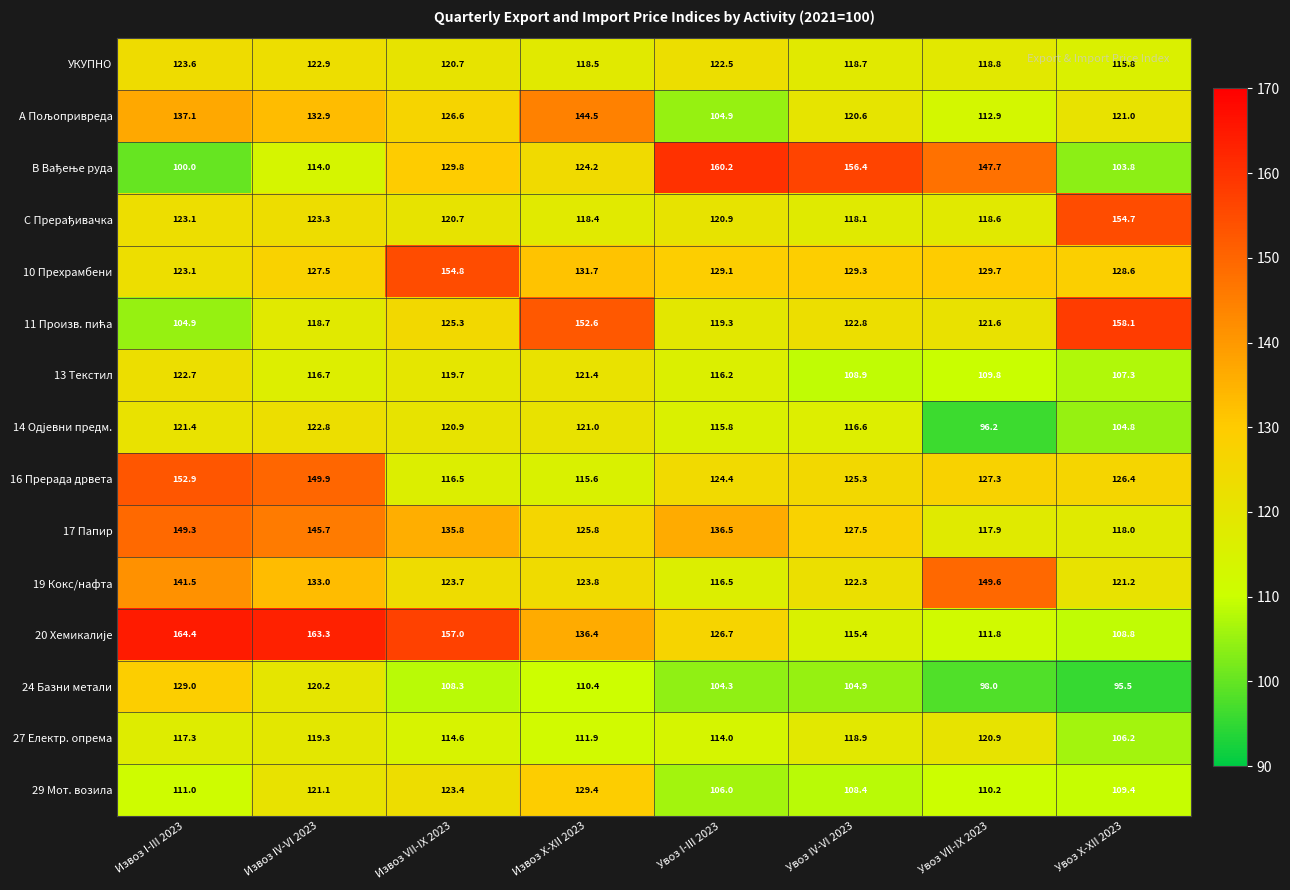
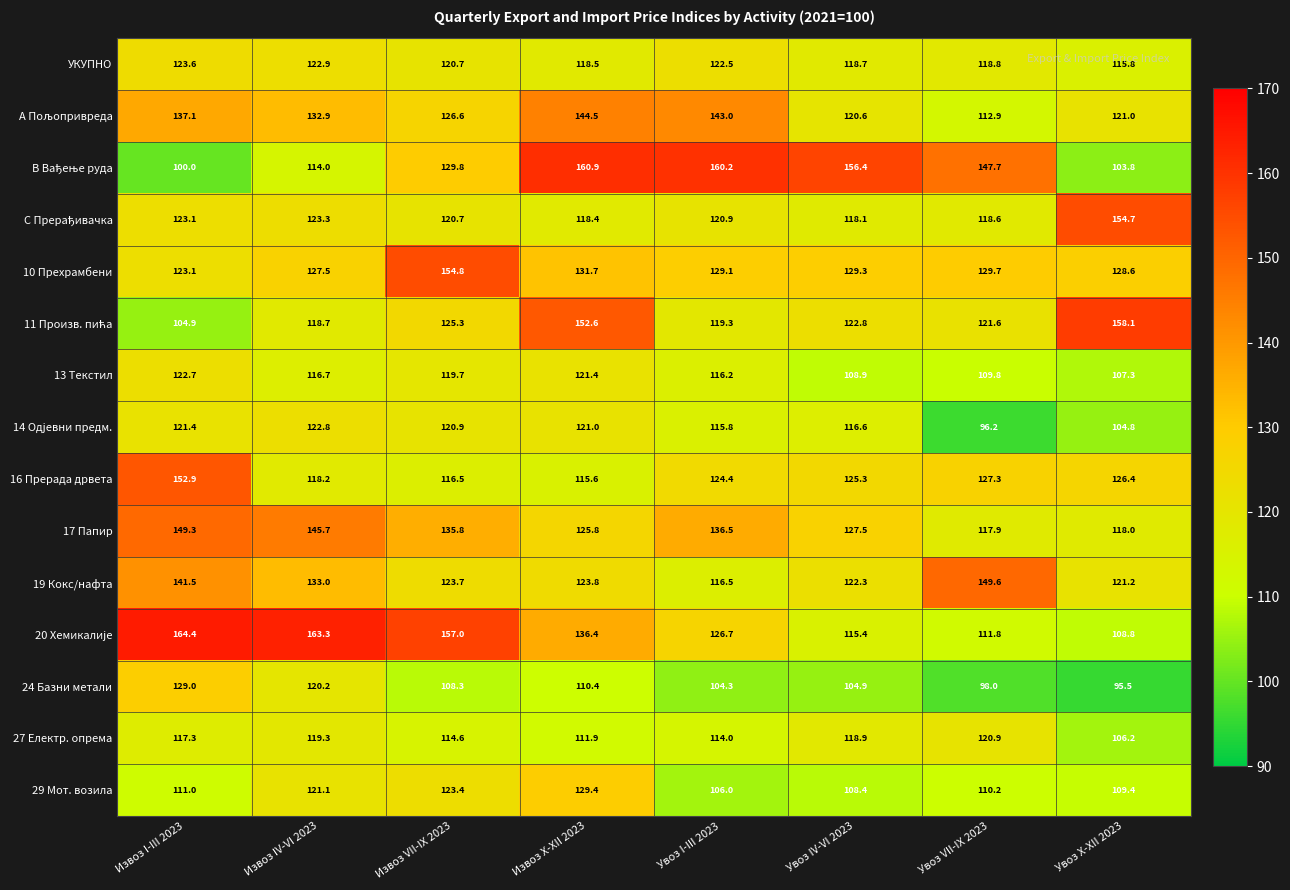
  {
    "УКУПНО": {
      "Извоз I-III 2023": 123.6,
      "Извоз IV-VI 2023": 122.9,
      "Извоз VII-IX 2023": 120.7,
      "Извоз X-XII 2023": 118.5,
      "Увоз I-III 2023": 122.5,
      "Увоз IV-VI 2023": 118.7,
      "Увоз VII-IX 2023": 118.8
    },
    "A Пољопривреда": {
      "Извоз I-III 2023": 137.1,
      "Извоз IV-VI 2023": 132.9,
      "Извоз VII-IX 2023": 126.6,
      "Извоз X-XII 2023": 144.5,
-     "Увоз I-III 2023": 104.9,
+     "Увоз I-III 2023": 143.0,
      "Увоз IV-VI 2023": 120.6,
      "Увоз VII-IX 2023": 112.9,
      "Увоз X-XII 2023": 121.0
    },
    "B Вађење руда": {
      "Извоз I-III 2023": 100.0,
      "Извоз IV-VI 2023": 114.0,
      "Извоз VII-IX 2023": 129.8,
-     "Извоз X-XII 2023": 124.2,
+     "Извоз X-XII 2023": 160.9,
      "Увоз I-III 2023": 160.2,
      "Увоз IV-VI 2023": 156.4,
      "Увоз VII-IX 2023": 147.7,
      "Увоз X-XII 2023": 103.8
    },
    "C Прерађивачка": {
      "Извоз I-III 2023": 123.1,
      "Извоз IV-VI 2023": 123.3,
      "Извоз VII-IX 2023": 120.7,
      "Извоз X-XII 2023": 118.4,
      "Увоз I-III 2023": 120.9,
      "Увоз IV-VI 2023": 118.1,
      "Увоз VII-IX 2023": 118.6,
      "Увоз X-XII 2023": 154.7
    },
    "10 Прехрамбени": {
      "Извоз I-III 2023": 123.1,
      "Извоз IV-VI 2023": 127.5,
      "Извоз VII-IX 2023": 154.8,
      "Извоз X-XII 2023": 131.7,
      "Увоз I-III 2023": 129.1,
      "Увоз IV-VI 2023": 129.3,
      "Увоз VII-IX 2023": 129.7,
      "Увоз X-XII 2023": 128.6
    },
    "11 Произв. пића": {
      "Извоз I-III 2023": 104.9,
      "Извоз IV-VI 2023": 118.7,
      "Извоз VII-IX 2023": 125.3,
      "Извоз X-XII 2023": 152.6,
      "Увоз I-III 2023": 119.3,
      "Увоз IV-VI 2023": 122.8,
      "Увоз VII-IX 2023": 121.6,
      "Увоз X-XII 2023": 158.1
    },
    "13 Текстил": {
      "Извоз I-III 2023": 122.7,
      "Извоз IV-VI 2023": 116.7,
      "Извоз VII-IX 2023": 119.7,
      "Извоз X-XII 2023": 121.4,
      "Увоз I-III 2023": 116.2,
      "Увоз IV-VI 2023": 108.9,
      "Увоз VII-IX 2023": 109.8,
      "Увоз X-XII 2023": 107.3
    },
    "14 Одјевни предм.": {
      "Извоз I-III 2023": 121.4,
      "Извоз IV-VI 2023": 122.8,
      "Извоз VII-IX 2023": 120.9,
      "Извоз X-XII 2023": 121.0,
      "Увоз I-III 2023": 115.8,
      "Увоз IV-VI 2023": 116.6,
      "Увоз VII-IX 2023": 96.2,
      "Увоз X-XII 2023": 104.8
    },
    "16 Прерада дрвета": {
      "Извоз I-III 2023": 152.9,
-     "Извоз IV-VI 2023": 149.9,
+     "Извоз IV-VI 2023": 118.2,
      "Извоз VII-IX 2023": 116.5,
      "Извоз X-XII 2023": 115.6,
      "Увоз I-III 2023": 124.4,
      "Увоз IV-VI 2023": 125.3,
      "Увоз VII-IX 2023": 127.3,
      "Увоз X-XII 2023": 126.4
    },
    "17 Папир": {
      "Извоз I-III 2023": 149.3,
      "Извоз IV-VI 2023": 145.7,
      "Извоз VII-IX 2023": 135.8,
      "Извоз X-XII 2023": 125.8,
      "Увоз I-III 2023": 136.5,
      "Увоз IV-VI 2023": 127.5,
      "Увоз VII-IX 2023": 117.9,
      "Увоз X-XII 2023": 118.0
    },
    "19 Кокс/нафта": {
      "Извоз I-III 2023": 141.5,
      "Извоз IV-VI 2023": 133.0,
      "Извоз VII-IX 2023": 123.7,
      "Извоз X-XII 2023": 123.8,
      "Увоз I-III 2023": 116.5,
      "Увоз IV-VI 2023": 122.3,
      "Увоз VII-IX 2023": 149.6,
      "Увоз X-XII 2023": 121.2
    },
    "20 Хемикалије": {
      "Извоз I-III 2023": 164.4,
      "Извоз IV-VI 2023": 163.3,
      "Извоз VII-IX 2023": 157.0,
      "Извоз X-XII 2023": 136.4,
      "Увоз I-III 2023": 126.7,
      "Увоз IV-VI 2023": 115.4,
      "Увоз VII-IX 2023": 111.8,
      "Увоз X-XII 2023": 108.8
    },
    "24 Базни метали": {
      "Извоз I-III 2023": 129.0,
      "Извоз IV-VI 2023": 120.2,
      "Извоз VII-IX 2023": 108.3,
      "Извоз X-XII 2023": 110.4,
      "Увоз I-III 2023": 104.3,
      "Увоз IV-VI 2023": 104.9,
      "Увоз VII-IX 2023": 98.0,
      "Увоз X-XII 2023": 95.5
    },
    "27 Електр. опрема": {
      "Извоз I-III 2023": 117.3,
      "Извоз IV-VI 2023": 119.3,
      "Извоз VII-IX 2023": 114.6,
      "Извоз X-XII 2023": 111.9,
      "Увоз I-III 2023": 114.0,
      "Увоз IV-VI 2023": 118.9,
      "Увоз VII-IX 2023": 120.9,
      "Увоз X-XII 2023": 106.2
    },
    "29 Мот. возила": {
      "Извоз I-III 2023": 111.0,
      "Извоз IV-VI 2023": 121.1,
      "Извоз VII-IX 2023": 123.4,
      "Извоз X-XII 2023": 129.4,
      "Увоз I-III 2023": 106.0,
      "Увоз IV-VI 2023": 108.4,
      "Увоз VII-IX 2023": 110.2,
      "Увоз X-XII 2023": 109.4
    }
  }
